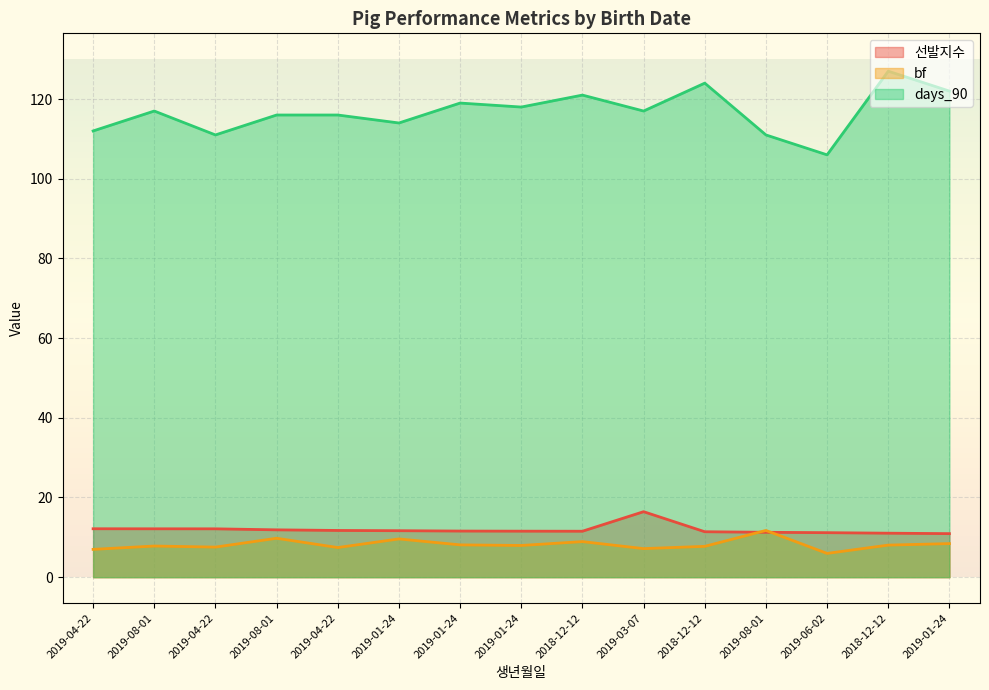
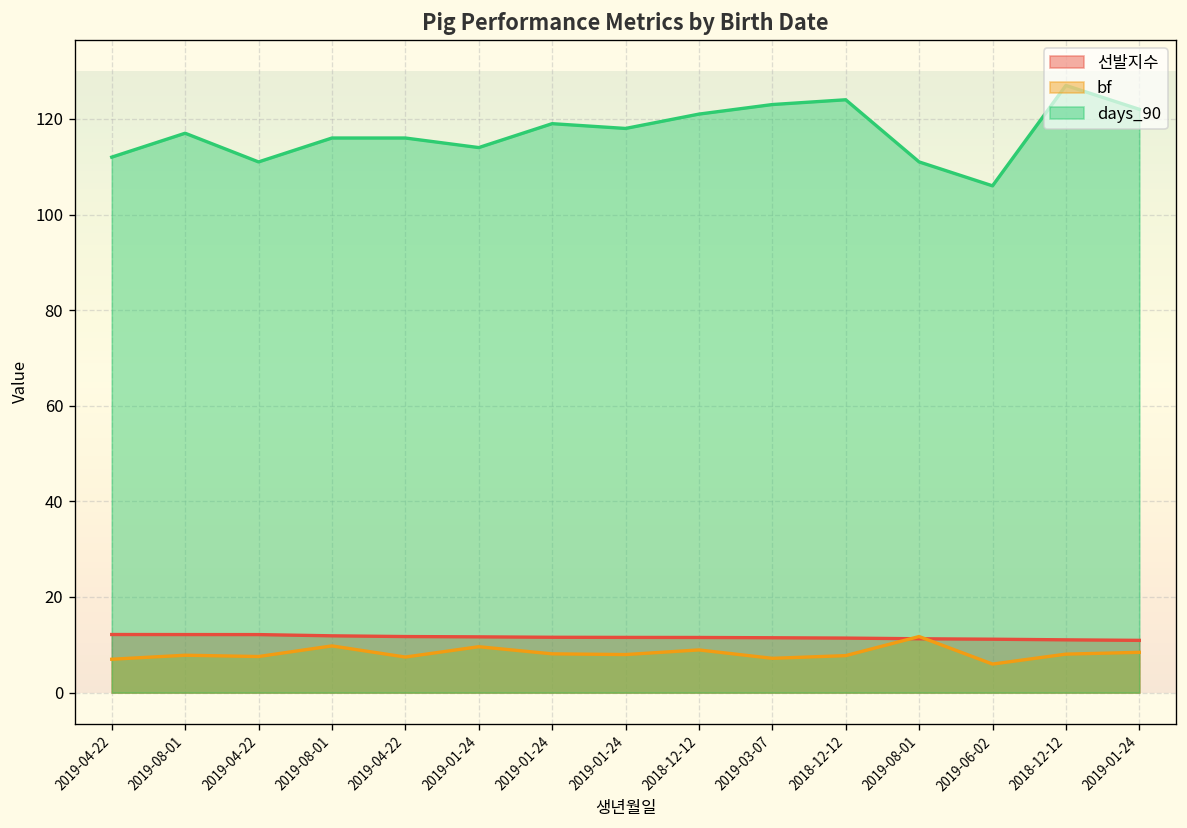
  {
    "선발지수": {
-     "2019-03-07": 16,
+     "2019-03-07": 11,
      "2019-06-02": 11
    },
    "bf": {
      "2019-03-07": 7,
      "2019-06-02": 6
    },
    "days_90": {
-     "2019-03-07": 117,
+     "2019-03-07": 123,
      "2019-06-02": 106
    }
  }
